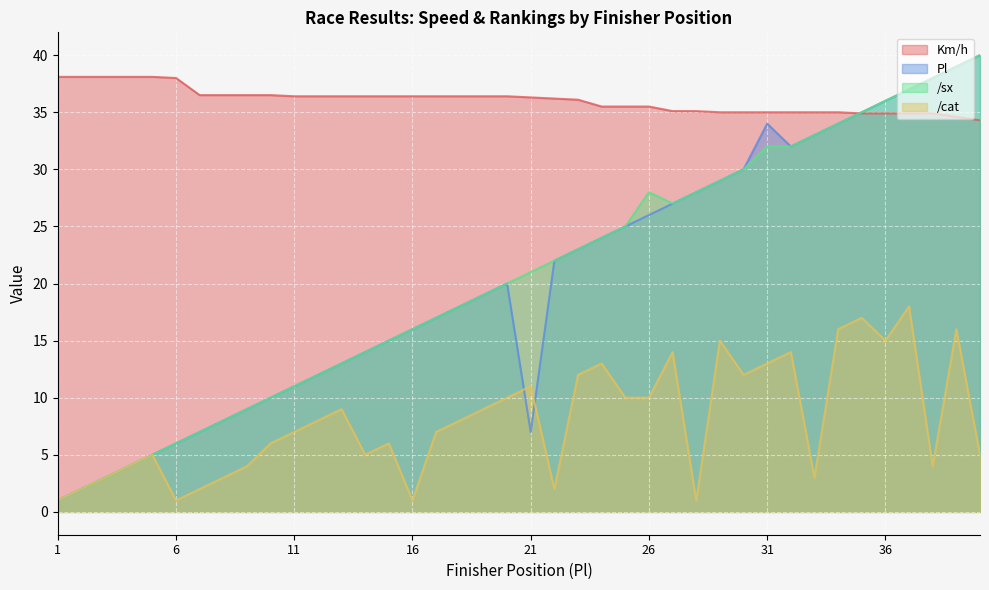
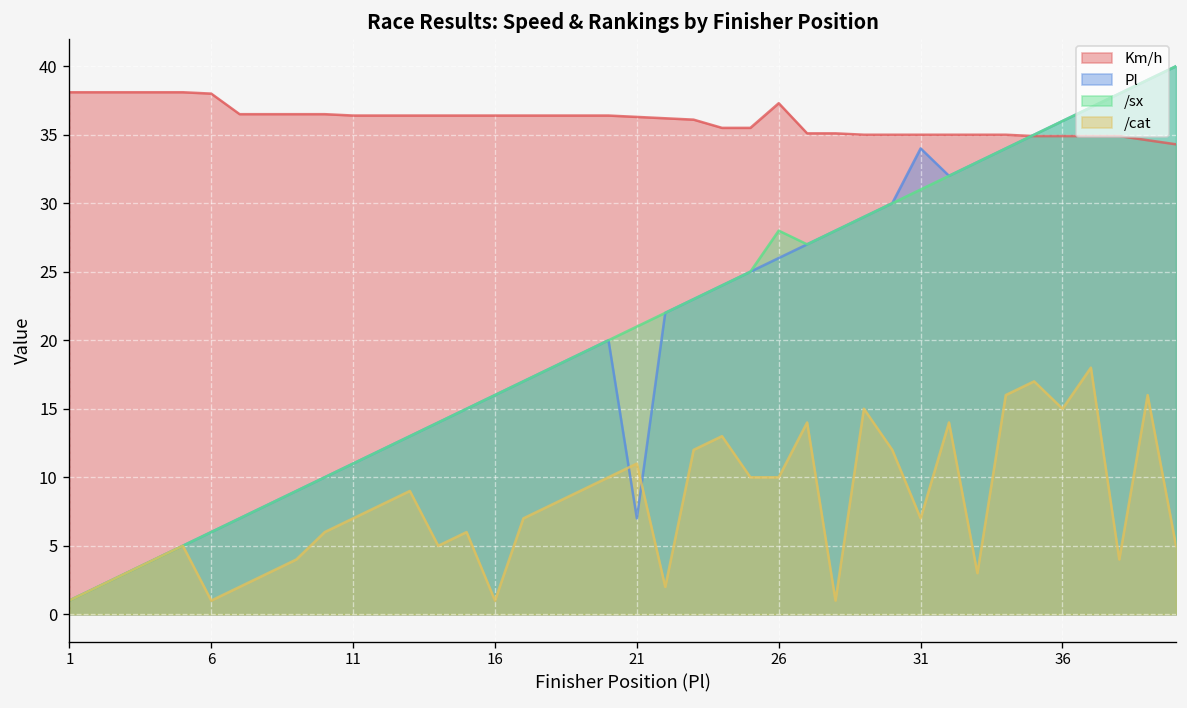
  {
    "Km/h": {
      "1": 38.1,
      "6": 38.0,
      "11": 36.4,
      "16": 36.4,
      "21": 36.3,
-     "26": 35.5,
+     "26": 37.3,
      "31": 35.0,
      "36": 34.9
    },
    "Pl": {
      "21": 7.0,
      "26": 26.0,
      "31": 34.0
    },
    "/sx": {
      "21": 21,
      "26": 28,
-     "31": 32
+     "31": 31
    },
    "/cat": {
      "6": 1,
      "11": 7,
      "16": 1,
      "21": 11,
      "26": 10,
-     "31": 13,
+     "31": 7,
      "36": 15
    }
  }
